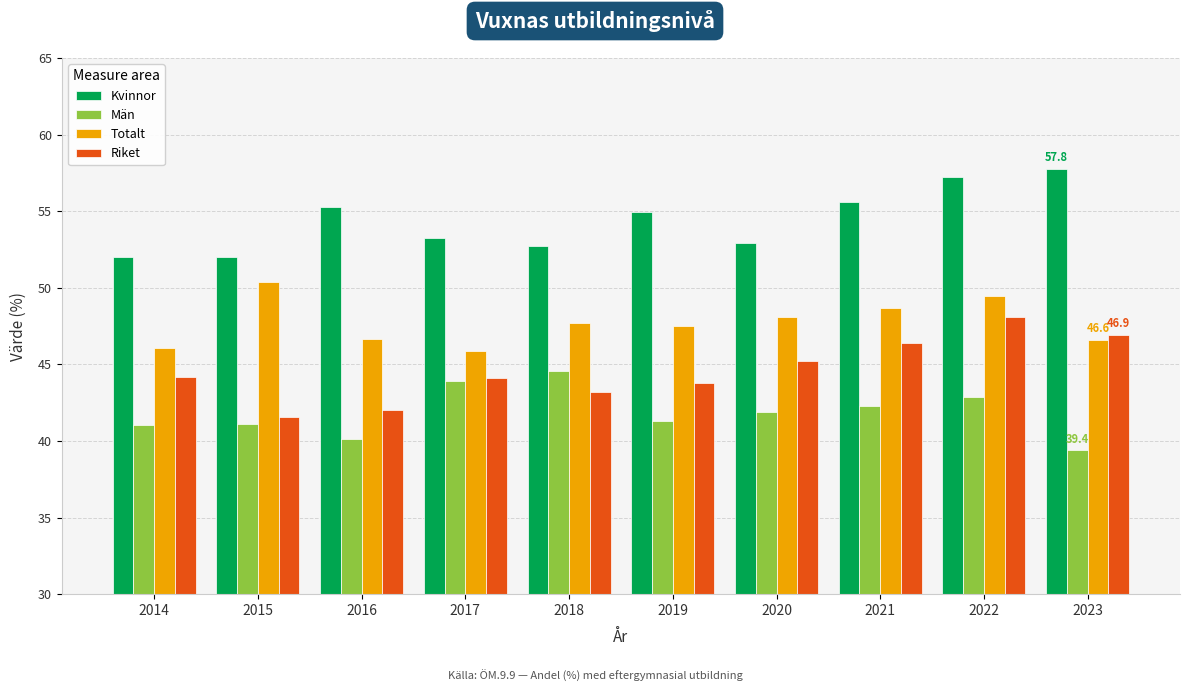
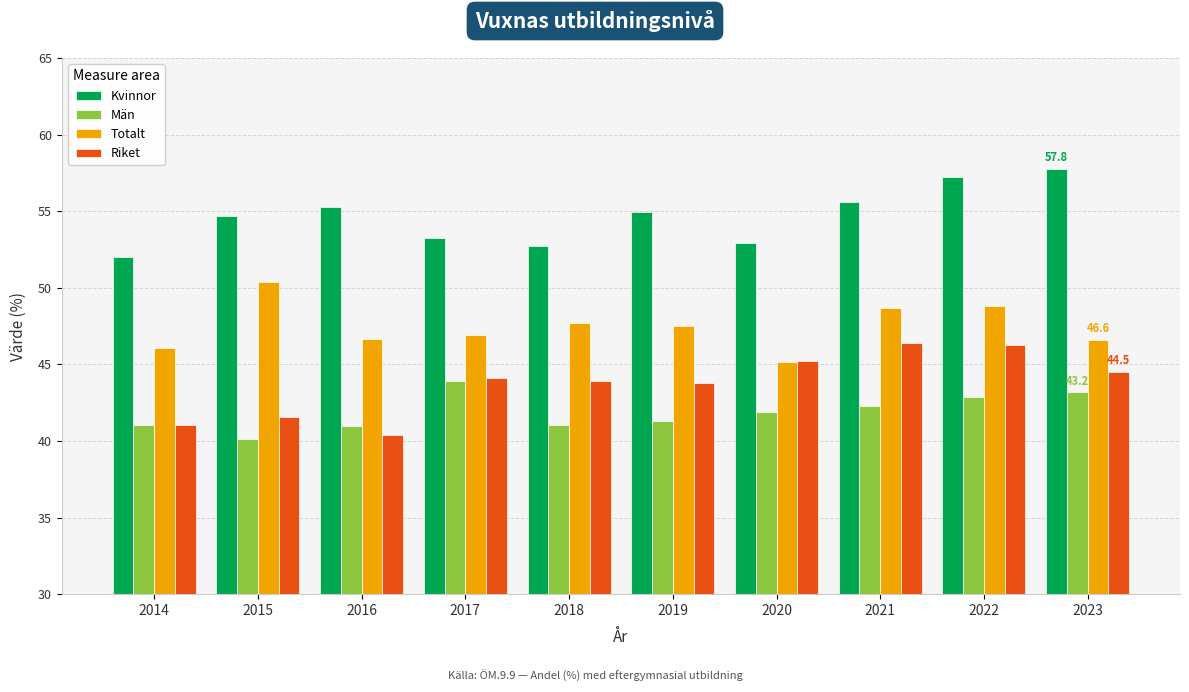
  {
    "Kvinnor": {
      "2014": 52.0,
-     "2015": 52.0,
+     "2015": 54.7,
      "2016": 55.3,
      "2017": 53.3,
      "2018": 52.7,
      "2019": 54.9,
      "2020": 52.9,
      "2021": 55.6,
      "2022": 57.2
    },
    "Män": {
-     "2015": 41.1,
-     "2016": 40.2,
-     "2018": 44.6,
-     "2023": 39.4
+     "2015": 40.2,
+     "2016": 41.0,
+     "2018": 41.0,
+     "2023": 43.2
    },
    "Totalt": {
      "2014": 46.1,
      "2015": 50.4,
      "2016": 46.7,
-     "2017": 45.8,
+     "2017": 46.9,
      "2018": 47.7,
      "2019": 47.5,
-     "2020": 48.1,
+     "2020": 45.2,
      "2021": 48.7,
-     "2022": 49.5
+     "2022": 48.8
    },
    "Riket": {
-     "2014": 44.2,
-     "2016": 42.0,
-     "2018": 43.2,
-     "2022": 48.1,
-     "2023": 46.9
+     "2014": 41.0,
+     "2016": 40.4,
+     "2018": 43.9,
+     "2022": 46.2,
+     "2023": 44.5
    }
  }
